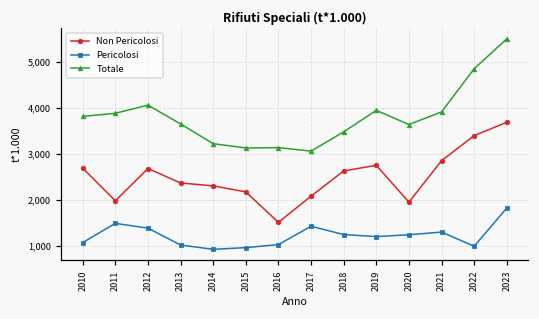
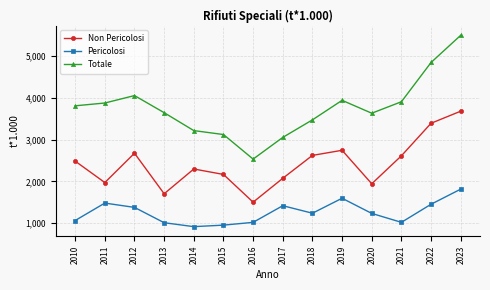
  {
    "Non Pericolosi": {
-     "2010": "2,700",
+     "2010": "2,500",
      "2011": "2,000",
      "2012": "2,700",
-     "2013": "2,400",
+     "2013": "1,700",
      "2014": "2,300",
      "2015": "2,200",
      "2016": "1,500",
      "2017": "2,100",
      "2018": "2,600",
      "2019": "2,700",
      "2020": "1,900",
-     "2021": "2,800",
+     "2021": "2,600",
      "2022": "3,400",
      "2023": "3,700"
    },
    "Pericolosi": {
      "2010": "1,100",
      "2011": "1,500",
      "2012": "1,400",
      "2013": "1,000",
      "2014": "900",
      "2015": "1,000",
      "2016": "1,000",
      "2017": "1,400",
      "2018": "1,200",
-     "2019": "1,200",
+     "2019": "1,600",
      "2020": "1,200",
-     "2021": "1,300",
-     "2022": "1,000",
+     "2021": "1,000",
+     "2022": "1,500",
      "2023": "1,800"
    },
    "Totale": {
      "2010": "3,800",
      "2011": "3,900",
      "2012": "4,100",
      "2013": "3,600",
      "2014": "3,200",
      "2015": "3,100",
-     "2016": "3,100",
+     "2016": "2,500",
      "2017": "3,100",
      "2018": "3,500",
      "2019": "3,900",
      "2020": "3,600",
      "2021": "3,900",
      "2022": "4,800",
      "2023": "5,500"
    }
  }
